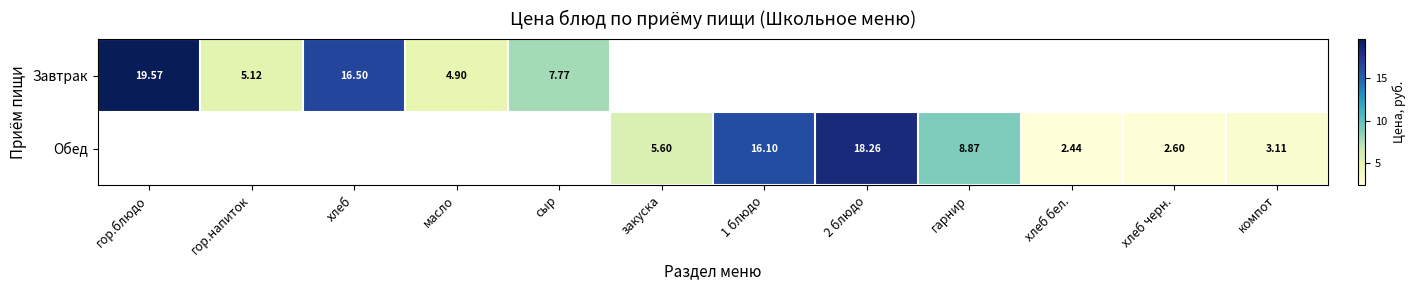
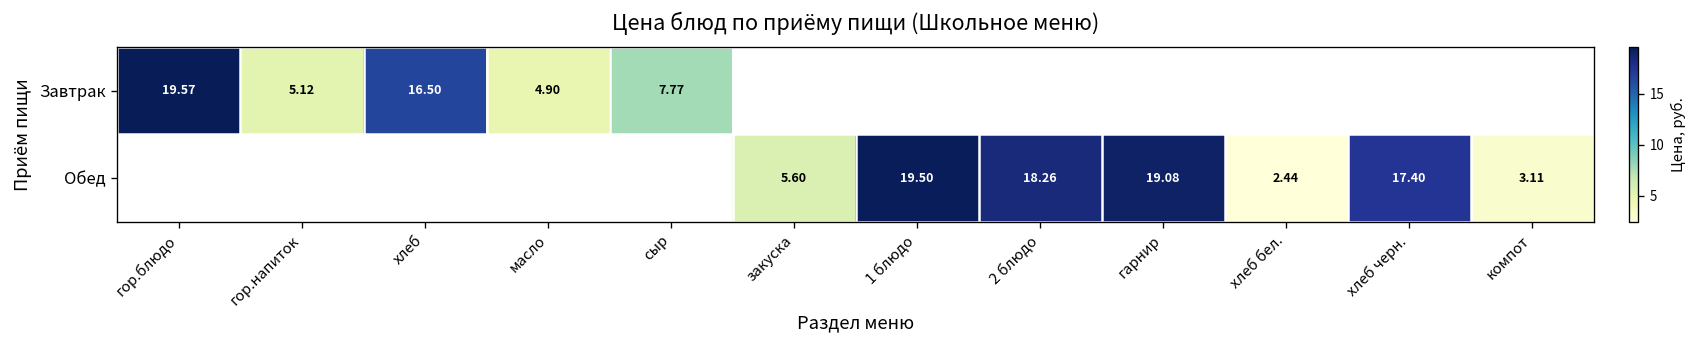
  {
    "Завтрак": {
      "гор.блюдо": 19.57,
      "гор.напиток": 5.12,
      "хлеб": 16.50,
      "масло": 4.90,
      "сыр": 7.77
    },
    "Обед": {
      "закуска": 5.60,
-     "1 блюдо": 16.10,
+     "1 блюдо": 19.50,
      "2 блюдо": 18.26,
-     "гарнир": 8.87,
+     "гарнир": 19.08,
      "хлеб бел.": 2.44,
-     "хлеб черн.": 2.60,
+     "хлеб черн.": 17.40,
      "компот": 3.11
    }
  }
